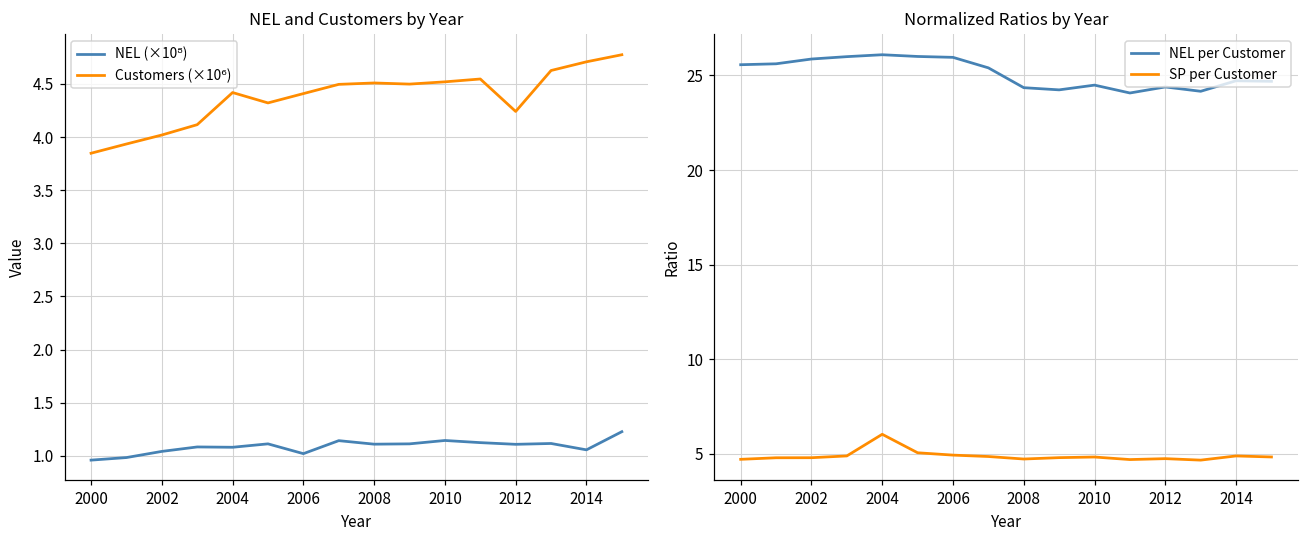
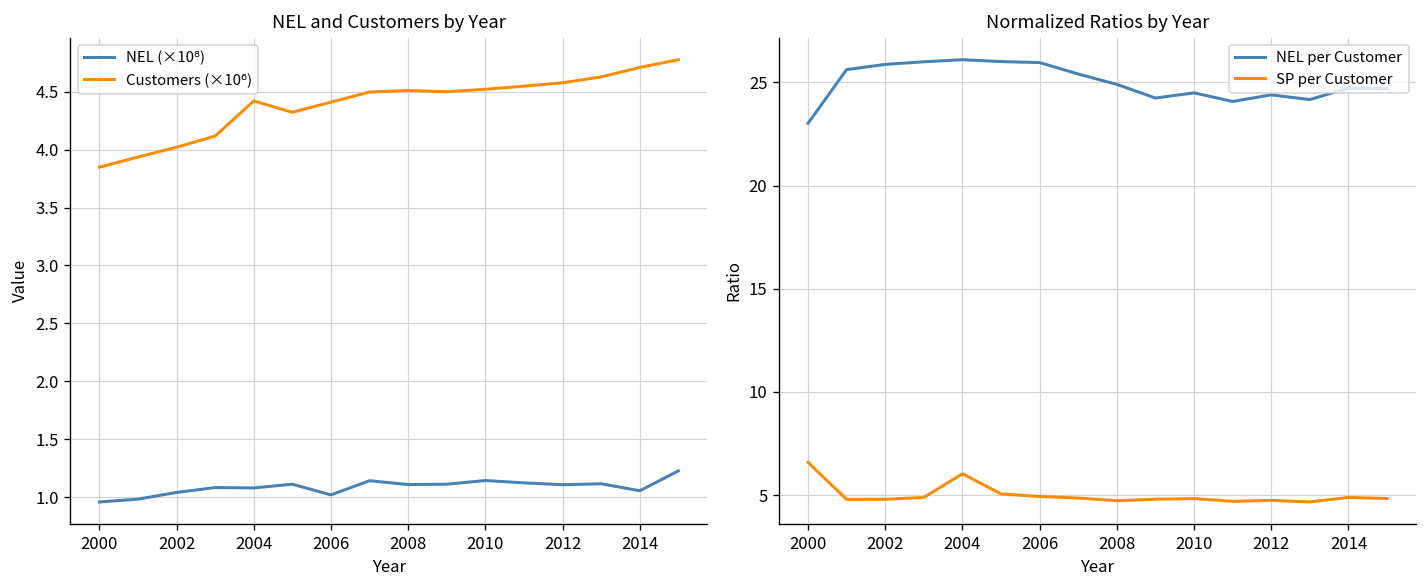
  {
    "NEL and Customers by Year": {
      "NEL (×10⁸)": {
        "2000": 1.0,
        "2002": 1.0,
        "2004": 1.1,
        "2006": 1.0,
        "2008": 1.1,
        "2010": 1.1,
        "2012": 1.1,
        "2014": 1.1
      },
      "Customers (×10⁶)": {
        "2000": 3.8,
        "2002": 4.0,
        "2004": 4.4,
        "2006": 4.4,
        "2008": 4.5,
        "2010": 4.5,
-       "2012": 4.2,
+       "2012": 4.6,
        "2014": 4.7
      }
    },
    "Normalized Ratios by Year": {
      "NEL per Customer": {
-       "2000": 25.6,
+       "2000": 23.0,
        "2002": 25.9,
        "2004": 26.1,
        "2006": 26.0,
-       "2008": 24.4,
+       "2008": 24.9,
        "2010": 24.5
      },
      "SP per Customer": {
-       "2000": 4.7,
+       "2000": 6.6,
        "2002": 4.8,
        "2004": 6.0,
        "2006": 4.9,
        "2008": 4.7,
        "2010": 4.8,
        "2012": 4.7,
        "2014": 4.9
      }
    }
  }
